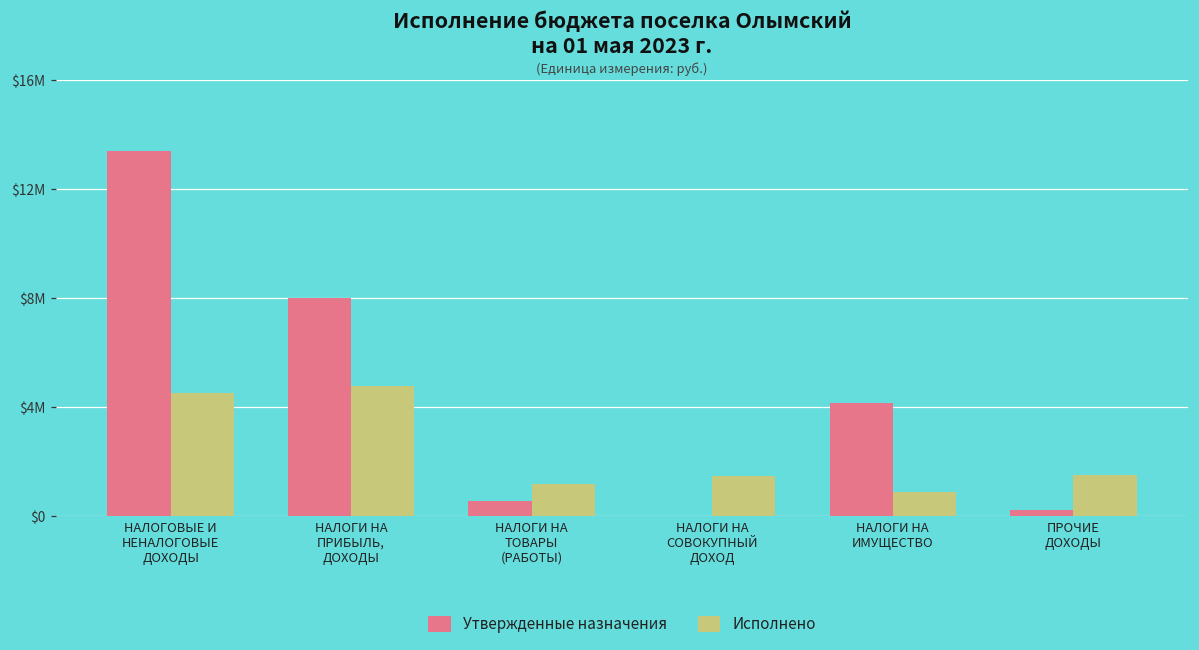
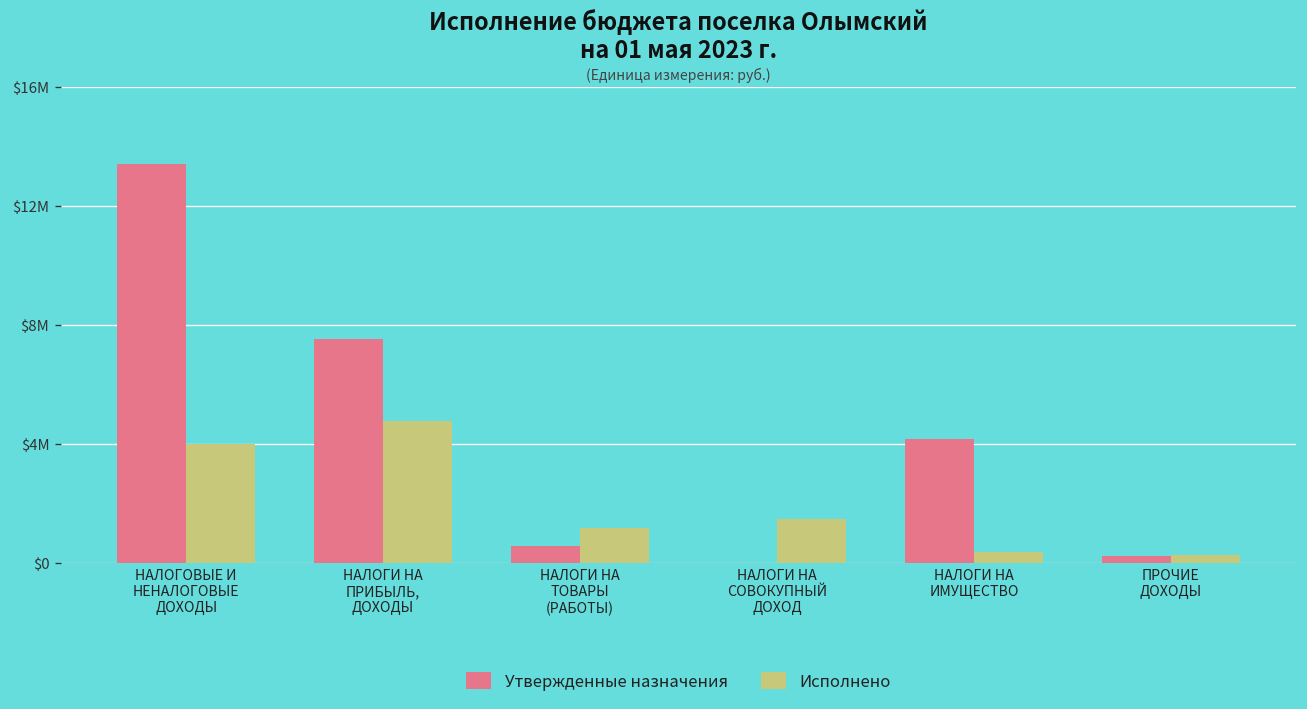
  {
    "Утвержденные назначения": {
      "НАЛОГОВЫЕ И НЕНАЛОГОВЫЕ ДОХОДЫ": "$13400000",
-     "НАЛОГИ НА ПРИБЫЛЬ, ДОХОДЫ": "$8000000",
+     "НАЛОГИ НА ПРИБЫЛЬ, ДОХОДЫ": "$7500000",
      "НАЛОГИ НА ТОВАРЫ (РАБОТЫ)": "$600000",
      "НАЛОГИ НА ИМУЩЕСТВО": "$4200000",
      "ПРОЧИЕ ДОХОДЫ": "$200000"
    },
    "Исполнено": {
-     "НАЛОГОВЫЕ И НЕНАЛОГОВЫЕ ДОХОДЫ": "$4500000",
+     "НАЛОГОВЫЕ И НЕНАЛОГОВЫЕ ДОХОДЫ": "$4000000",
      "НАЛОГИ НА ПРИБЫЛЬ, ДОХОДЫ": "$4800000",
      "НАЛОГИ НА ТОВАРЫ (РАБОТЫ)": "$1200000",
      "НАЛОГИ НА СОВОКУПНЫЙ ДОХОД": "$1500000",
-     "НАЛОГИ НА ИМУЩЕСТВО": "$900000",
-     "ПРОЧИЕ ДОХОДЫ": "$1500000"
+     "НАЛОГИ НА ИМУЩЕСТВО": "$400000",
+     "ПРОЧИЕ ДОХОДЫ": "$300000"
    }
  }
